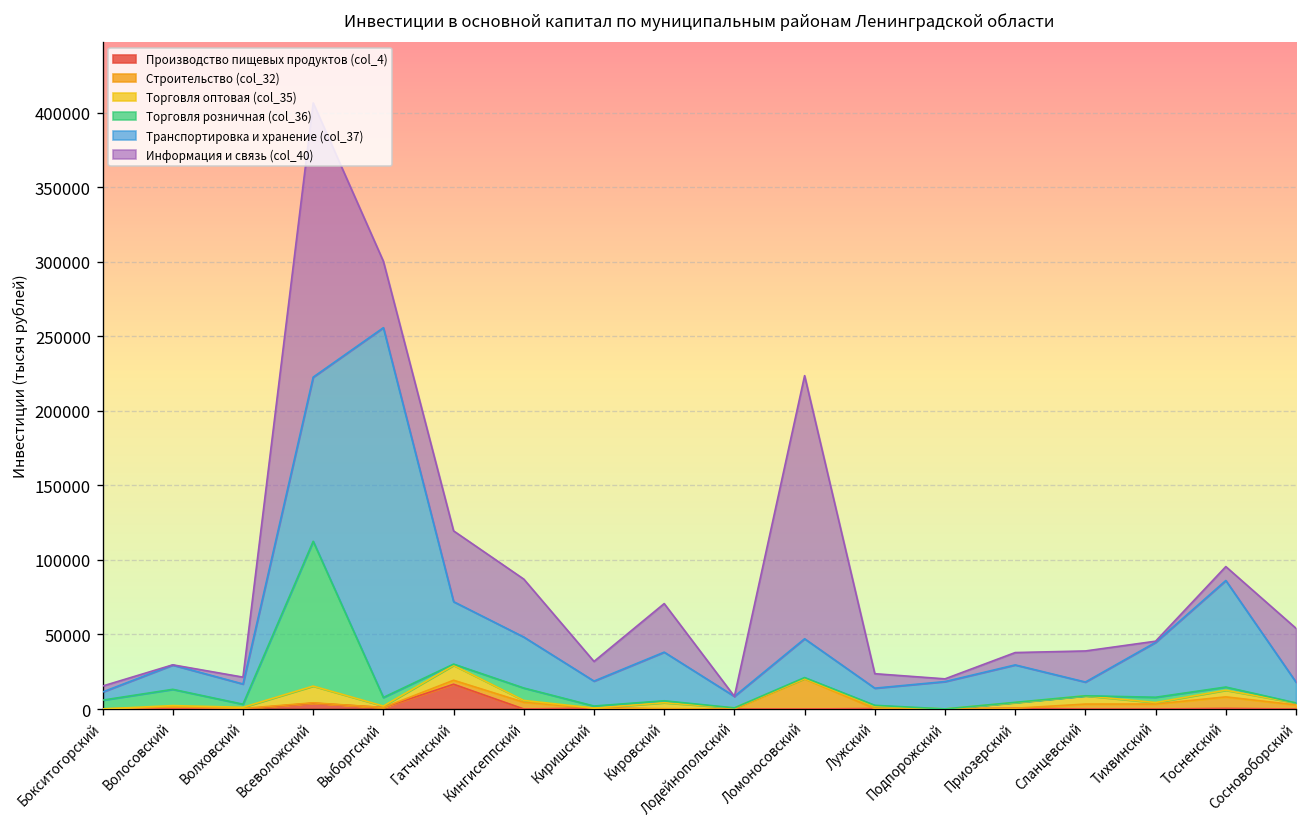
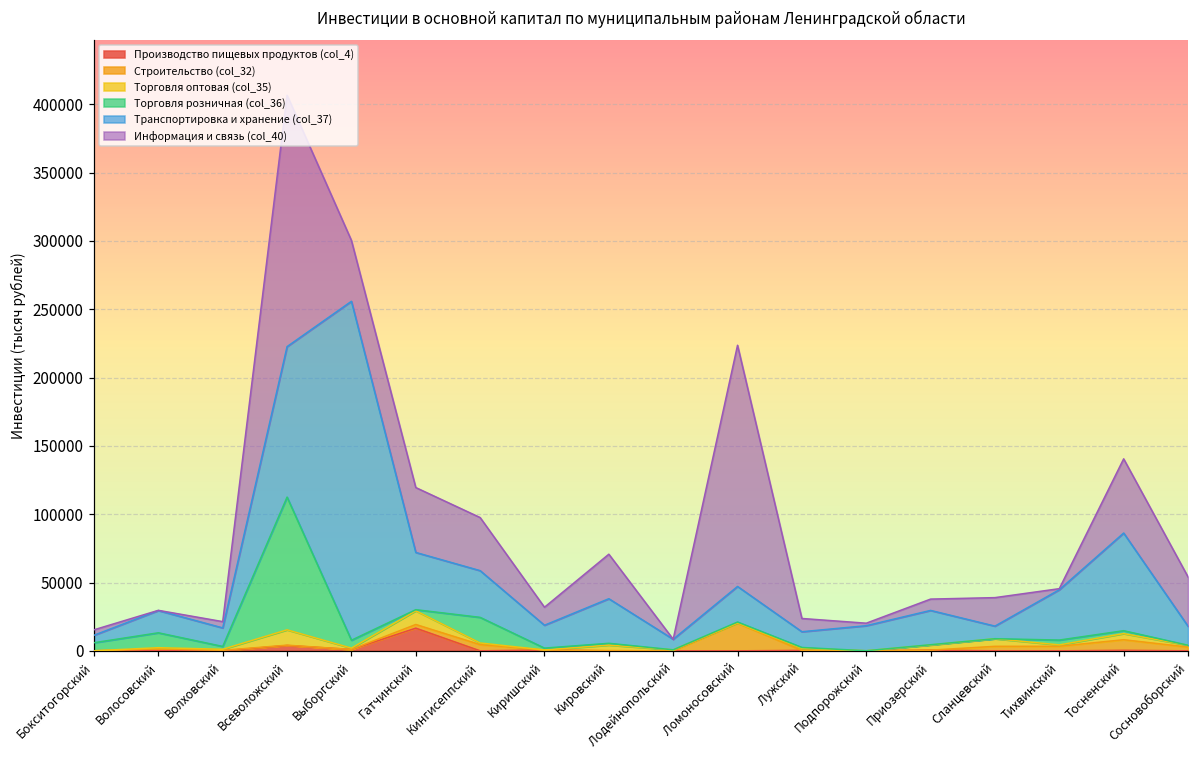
  {
    "Производство пищевых продуктов (col_4)": {
      "Гатчинский": 17000,
      "Кингисеппский": 0,
      "Ломоносовский": 0,
      "Сланцевский": 0,
      "Тихвинский": 0,
      "Тосненский": 0,
      "Сосновоборский": 0
    },
    "Торговля розничная (col_36)": {
      "Бокситогорский": 6000,
      "Волосовский": 11000,
      "Всеволожский": 97000,
      "Выборгский": 6000,
-     "Кингисеппский": 8000,
+     "Кингисеппский": 19000,
      "Тихвинский": 4000,
      "Тосненский": 2000
    },
    "Транспортировка и хранение (col_37)": {
      "Бокситогорский": 5000,
      "Волховский": 14000,
      "Всеволожский": 110000,
      "Выборгский": 248000,
      "Гатчинский": 42000,
      "Кингисеппский": 34000,
      "Киришский": 17000,
      "Кировский": 33000,
      "Ломоносовский": 26000,
      "Лужский": 12000,
      "Приозерский": 25000,
      "Сланцевский": 9000,
      "Тосненский": 71000,
      "Сосновоборский": 14000
    },
    "Информация и связь (col_40)": {
      "Бокситогорский": 4000,
      "Волховский": 5000,
      "Выборгский": 45000,
      "Гатчинский": 47000,
      "Кингисеппский": 39000,
      "Киришский": 13000,
      "Кировский": 33000,
      "Ломоносовский": 177000,
      "Лужский": 10000,
      "Приозерский": 8000,
      "Сланцевский": 21000,
-     "Тосненский": 9000,
+     "Тосненский": 54000,
      "Сосновоборский": 36000
    }
  }
